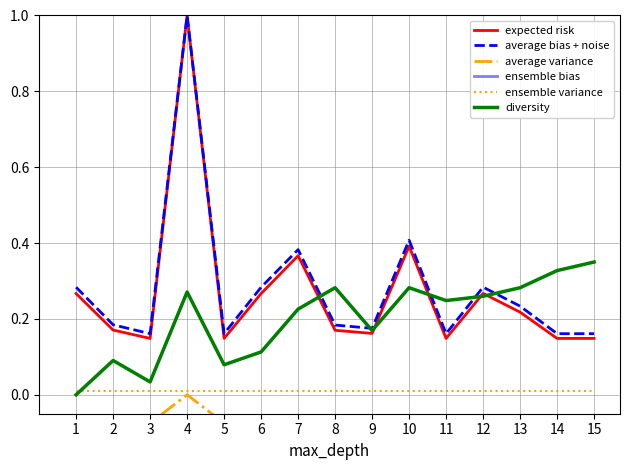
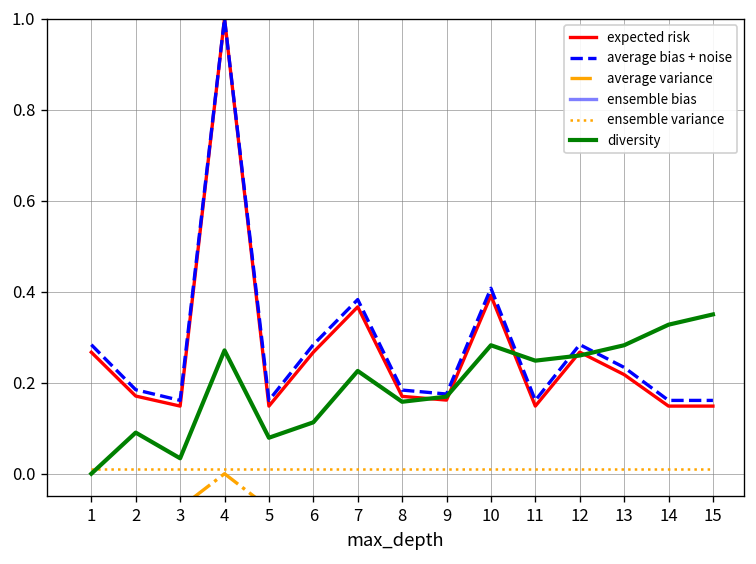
  {
    "expected risk": {
      "1": 0.27,
      "2": 0.17,
      "3": 0.15,
      "5": 0.15,
      "6": 0.27,
      "7": 0.37,
      "8": 0.17,
      "9": 0.16,
      "10": 0.39,
      "11": 0.15,
      "12": 0.27,
      "13": 0.22,
      "14": 0.15,
      "15": 0.15
    },
    "diversity": {
      "1": 0.00,
      "2": 0.09,
      "3": 0.03,
      "4": 0.27,
      "5": 0.08,
      "6": 0.11,
      "7": 0.23,
-     "8": 0.28,
+     "8": 0.16,
      "10": 0.28,
      "11": 0.25,
      "12": 0.26,
      "13": 0.28,
      "14": 0.33,
      "15": 0.35
    }
  }
